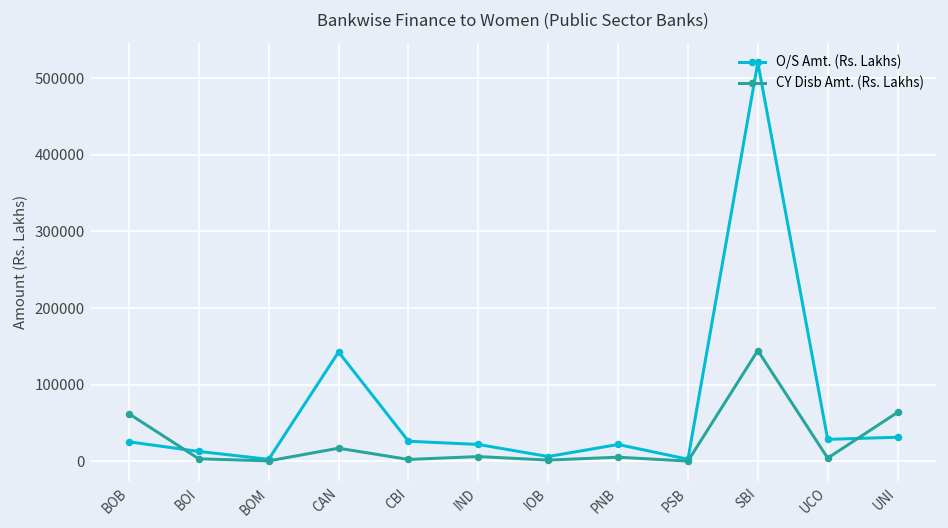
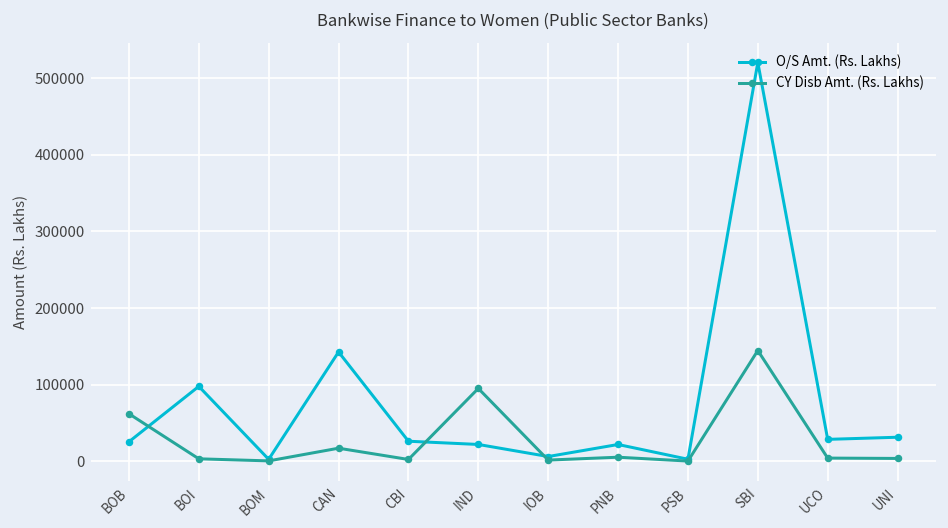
  {
    "O/S Amt. (Rs. Lakhs)": {
      "BOB": 30000,
-     "BOI": 10000,
+     "BOI": 100000,
      "CAN": 140000,
      "CBI": 30000,
      "IND": 20000,
      "IOB": 10000,
      "PNB": 20000,
      "SBI": 520000,
      "UCO": 30000,
      "UNI": 30000
    },
    "CY Disb Amt. (Rs. Lakhs)": {
      "BOB": 60000,
      "BOI": 0,
      "CAN": 20000,
      "CBI": 0,
-     "IND": 10000,
+     "IND": 90000,
      "IOB": 0,
      "PNB": 10000,
      "SBI": 140000,
      "UCO": 0,
-     "UNI": 60000
+     "UNI": 0
    }
  }
